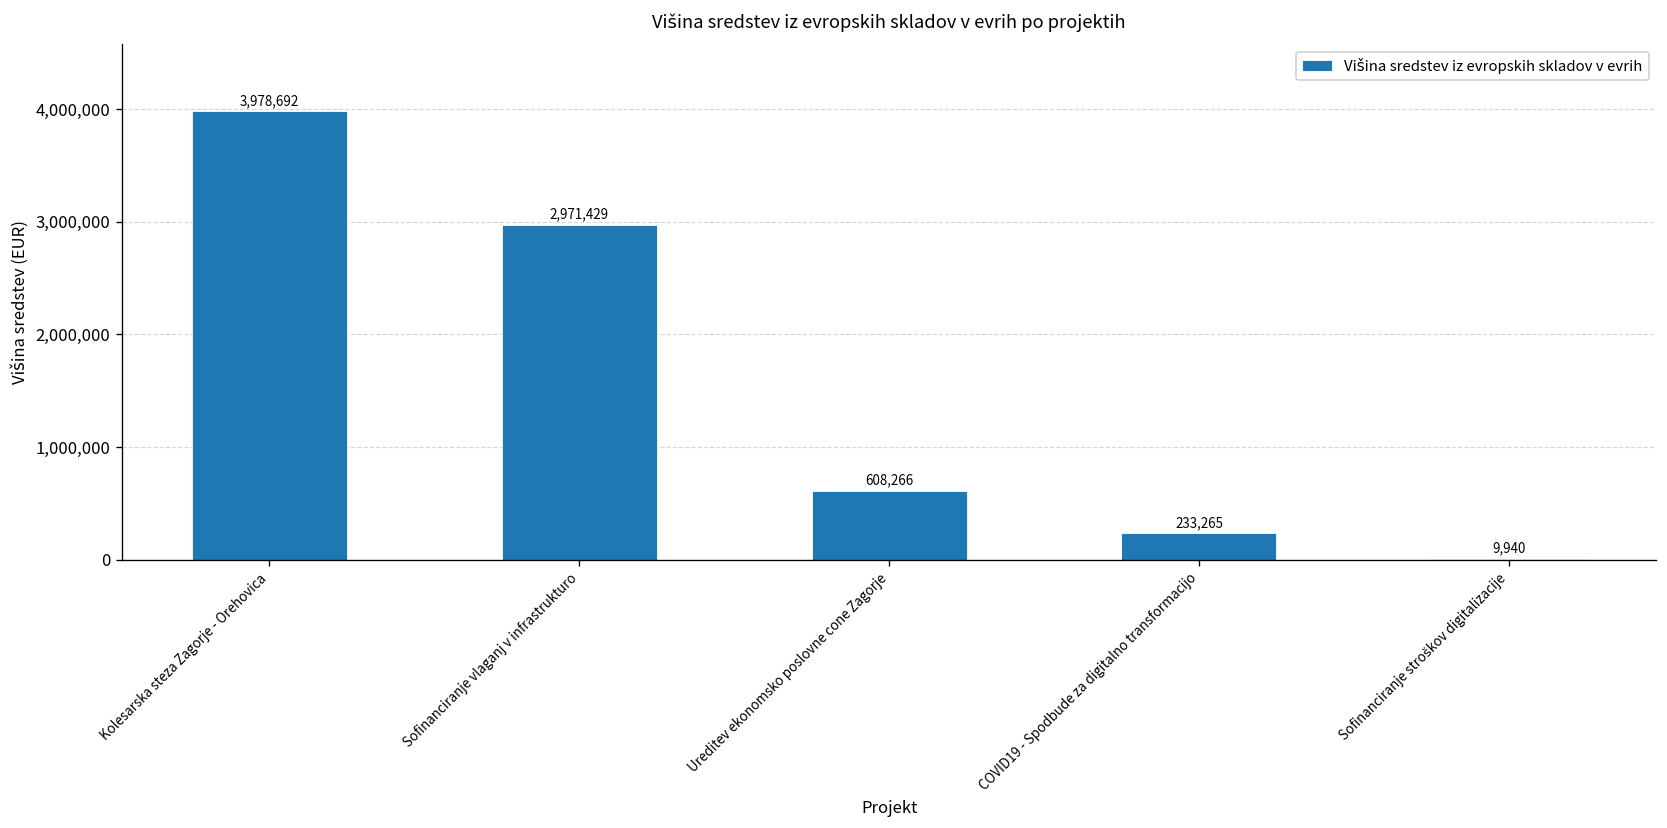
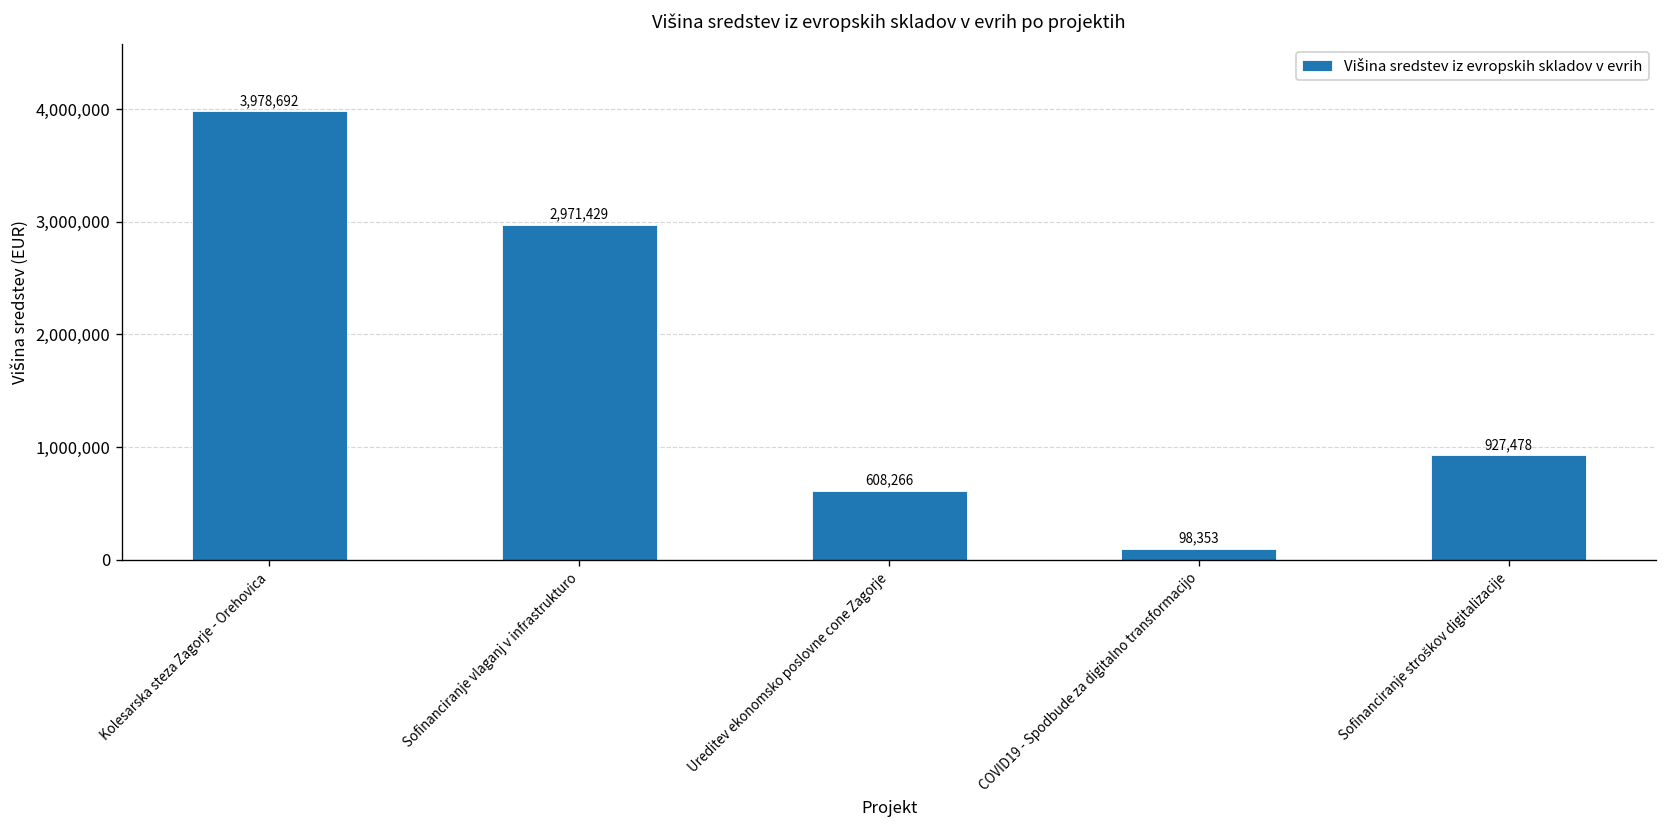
  {
    "Kolesarska steza Zagorje - Orehovica": "3,978,692",
    "Sofinanciranje vlaganj v infrastrukturo": "2,971,429",
    "Ureditev ekonomsko poslovne cone Zagorje": "608,266",
-   "COVID19 - Spodbude za digitalno transformacijo": "233,265",
-   "Sofinanciranje stroškov digitalizacije": "9,940"
+   "COVID19 - Spodbude za digitalno transformacijo": "98,353",
+   "Sofinanciranje stroškov digitalizacije": "927,478"
  }
